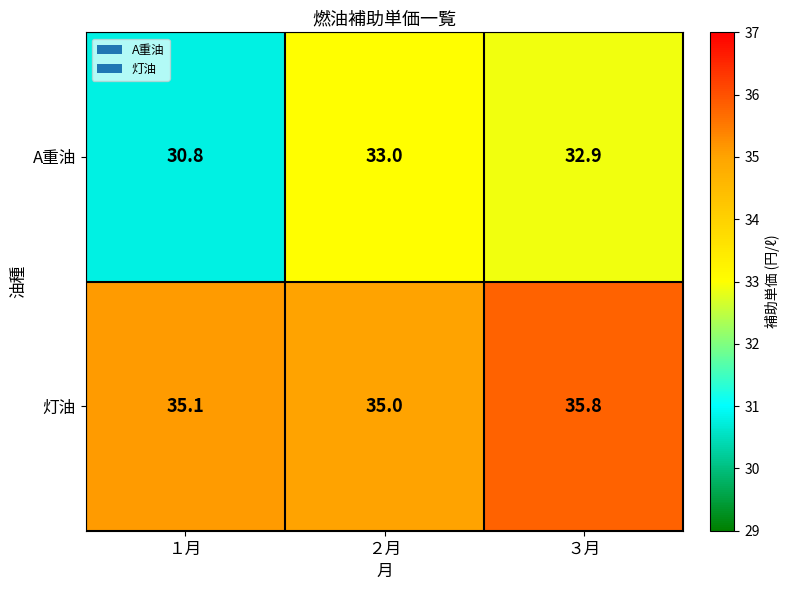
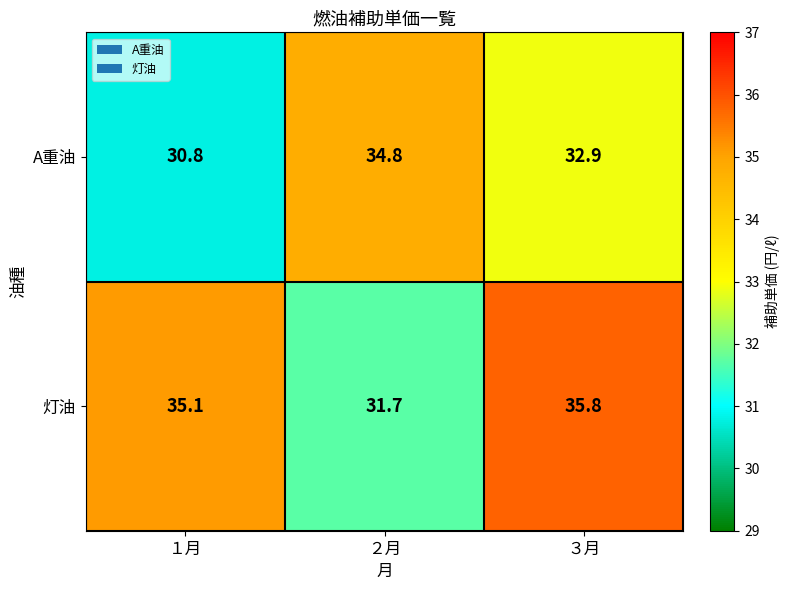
  {
    "A重油": {
      "１月": 30.8,
-     "２月": 33.0,
+     "２月": 34.8,
      "３月": 32.9
    },
    "灯油": {
      "１月": 35.1,
-     "２月": 35.0,
+     "２月": 31.7,
      "３月": 35.8
    }
  }
